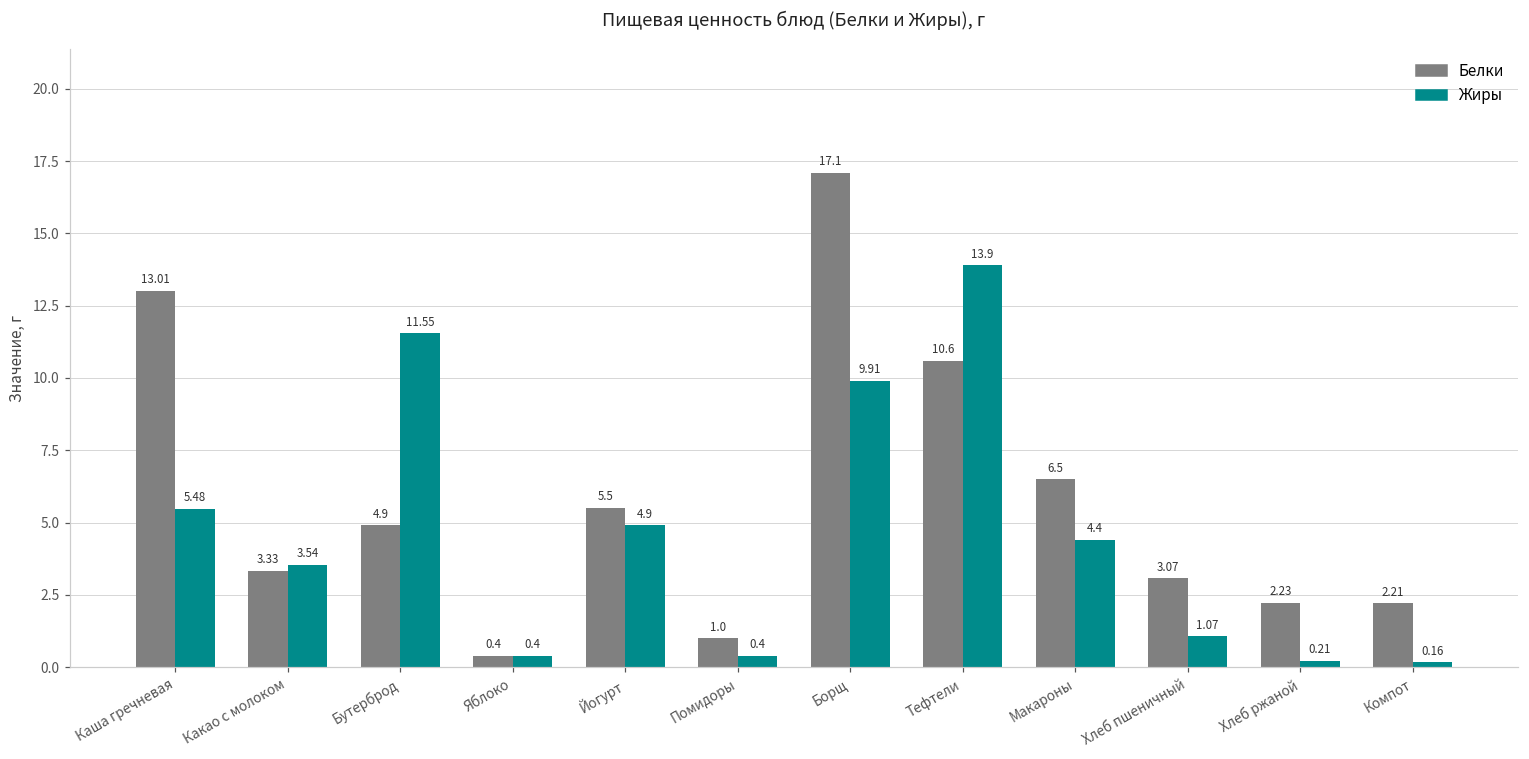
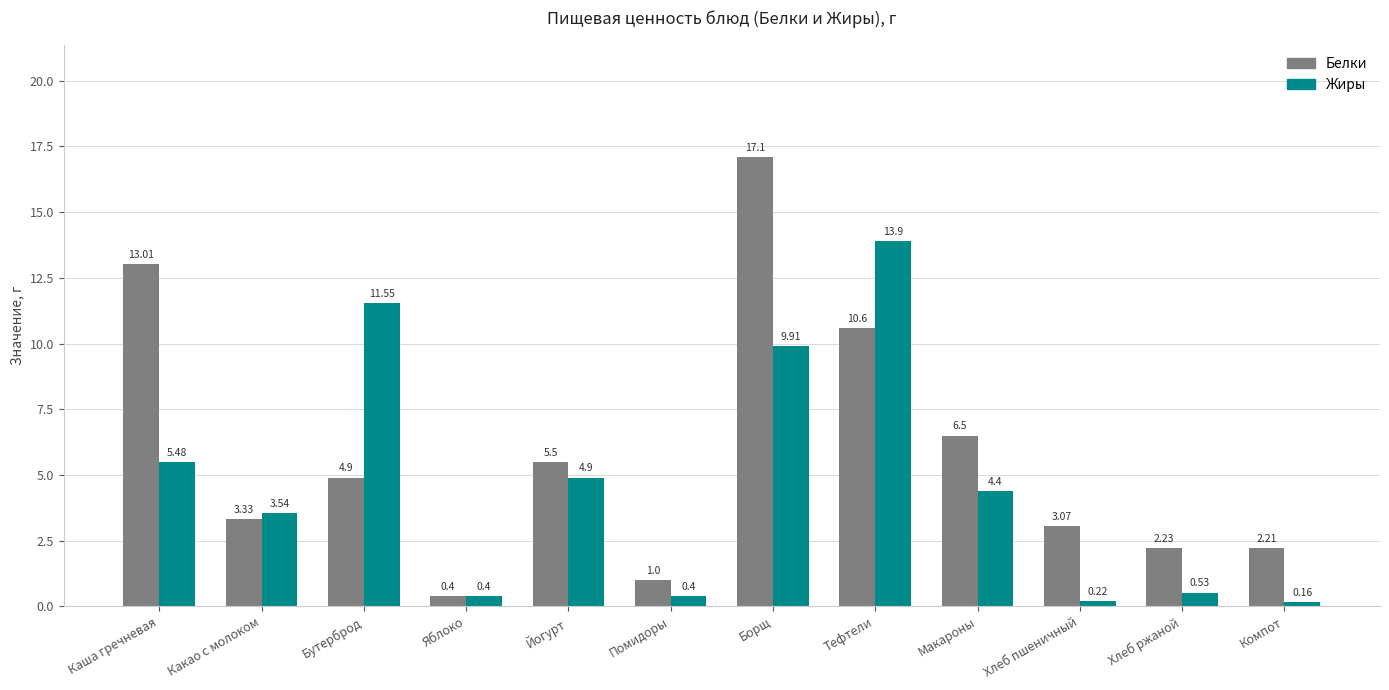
  {
    "Белки": {
      "Каша гречневая": 13.01,
      "Какао с молоком": 3.33,
      "Бутерброд": 4.9,
      "Яблоко": 0.4,
      "Йогурт": 5.5,
      "Помидоры": 1.0,
      "Борщ": 17.1,
      "Тефтели": 10.6,
      "Макароны": 6.5,
      "Хлеб пшеничный": 3.07,
      "Хлеб ржаной": 2.23,
      "Компот": 2.21
    },
    "Жиры": {
      "Каша гречневая": 5.48,
      "Какао с молоком": 3.54,
      "Бутерброд": 11.55,
      "Яблоко": 0.4,
      "Йогурт": 4.9,
      "Помидоры": 0.4,
      "Борщ": 9.91,
      "Тефтели": 13.9,
      "Макароны": 4.4,
-     "Хлеб пшеничный": 1.07,
-     "Хлеб ржаной": 0.21,
+     "Хлеб пшеничный": 0.22,
+     "Хлеб ржаной": 0.53,
      "Компот": 0.16
    }
  }
